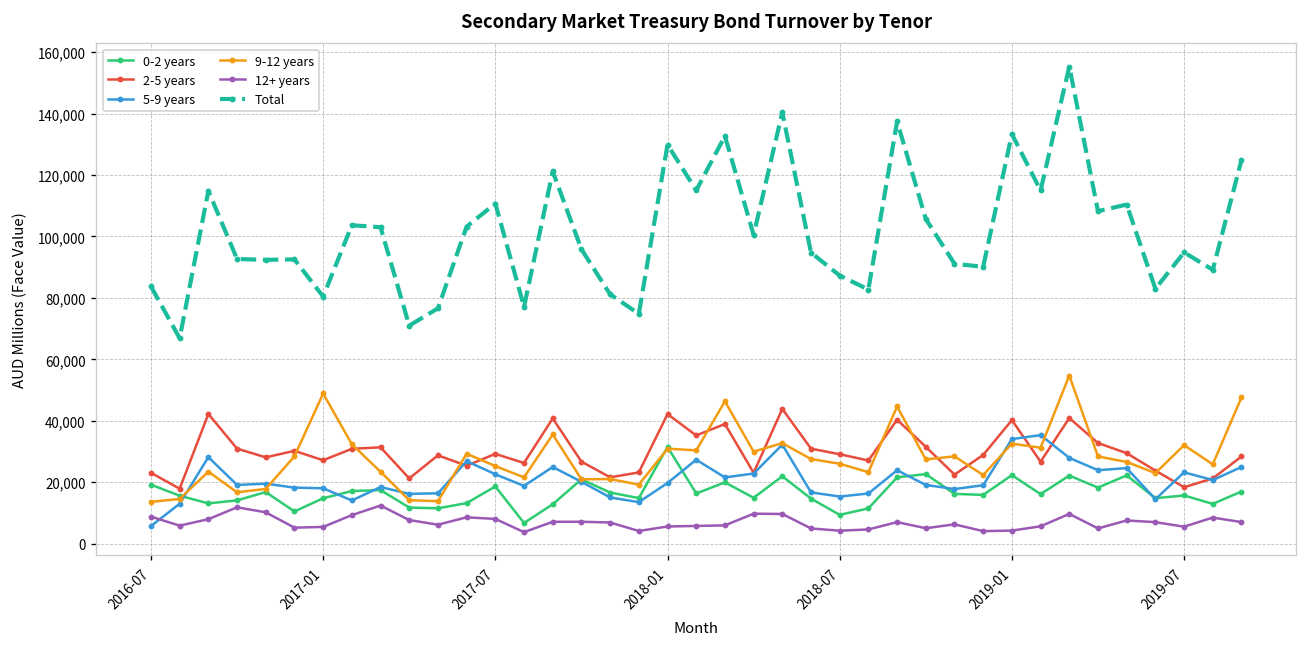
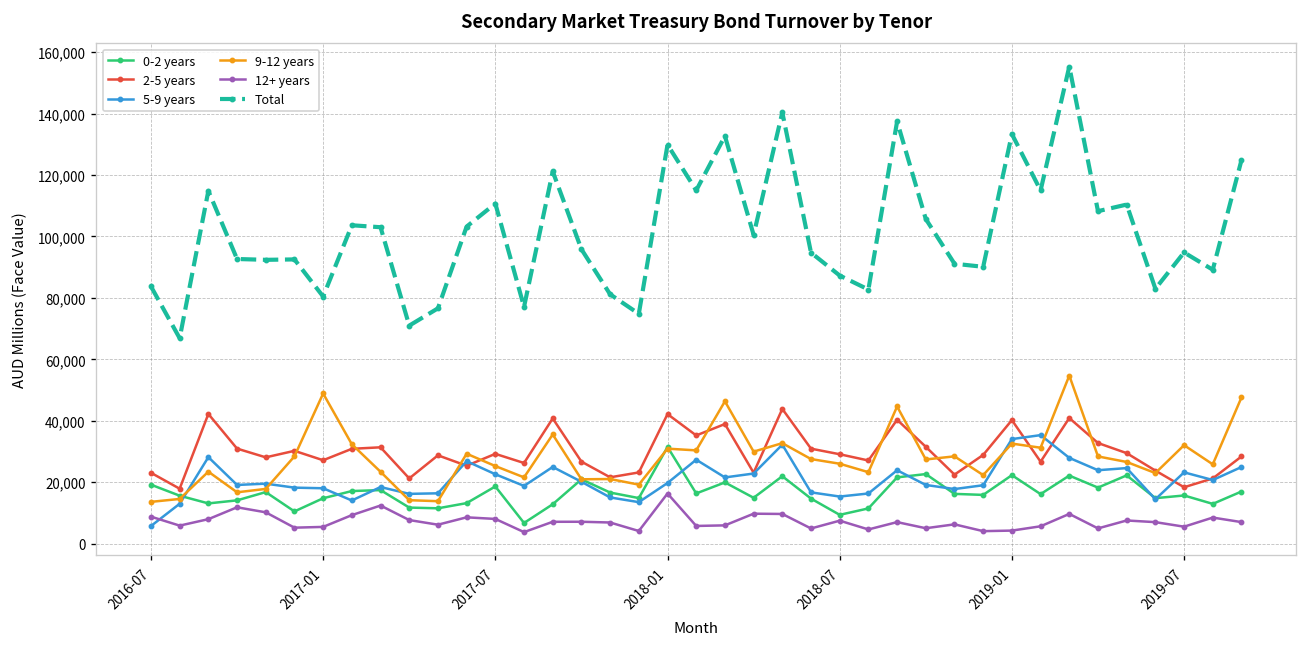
  {
    "2-5 years": {
      "2016-07": "23,000",
      "2017-01": "27,000",
      "2017-07": "29,000",
      "2018-01": "42,000",
      "2018-07": "29,000",
      "2019-01": "40,000",
      "2019-07": "18,000"
    },
    "5-9 years": {
      "2016-07": "6,000",
      "2017-01": "18,000",
      "2017-07": "23,000",
      "2018-01": "20,000",
      "2018-07": "15,000",
      "2019-01": "34,000",
      "2019-07": "23,000"
    },
    "9-12 years": {
      "2016-07": "14,000",
      "2017-01": "49,000",
      "2017-07": "25,000",
      "2018-07": "26,000",
      "2019-01": "33,000",
      "2019-07": "32,000"
    },
    "12+ years": {
      "2016-07": "9,000",
      "2017-01": "5,000",
      "2017-07": "8,000",
-     "2018-01": "6,000",
-     "2018-07": "4,000",
+     "2018-01": "16,000",
+     "2018-07": "7,000",
      "2019-01": "4,000",
      "2019-07": "6,000"
    }
  }
